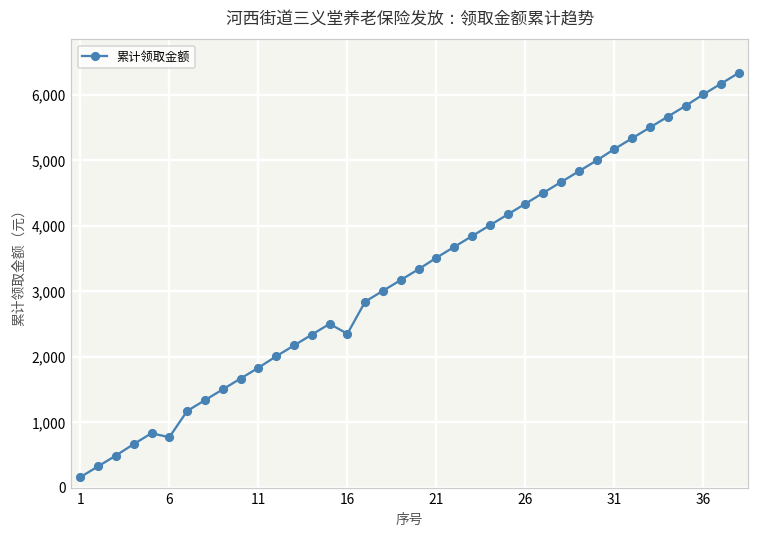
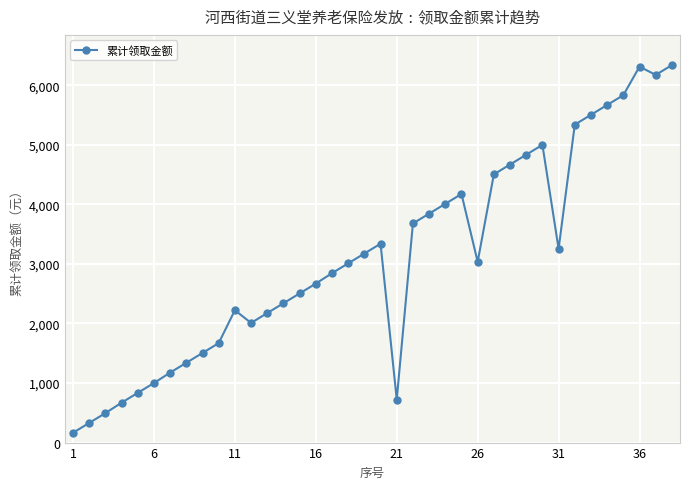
  {
    "1": "200",
-   "6": "800",
-   "11": "1,800",
-   "16": "2,400",
-   "21": "3,500",
-   "26": "4,300",
-   "31": "5,200",
-   "36": "6,000"
+   "6": "1,000",
+   "11": "2,200",
+   "16": "2,700",
+   "21": "700",
+   "26": "3,000",
+   "31": "3,300",
+   "36": "6,300"
  }
